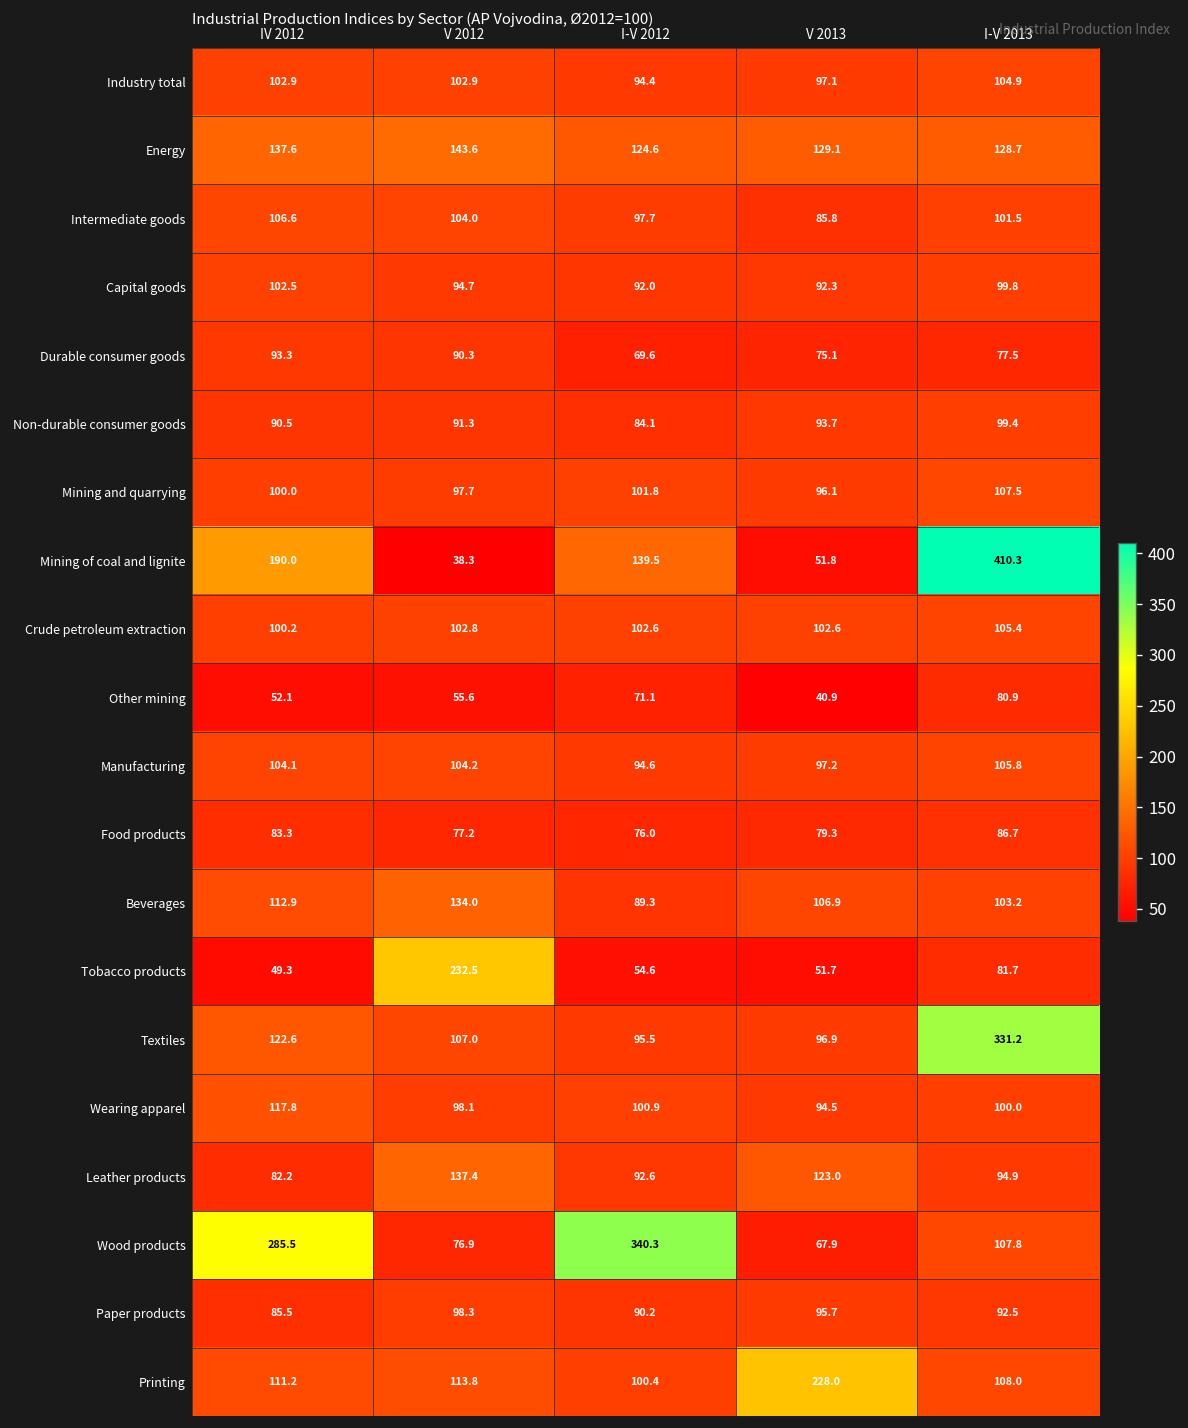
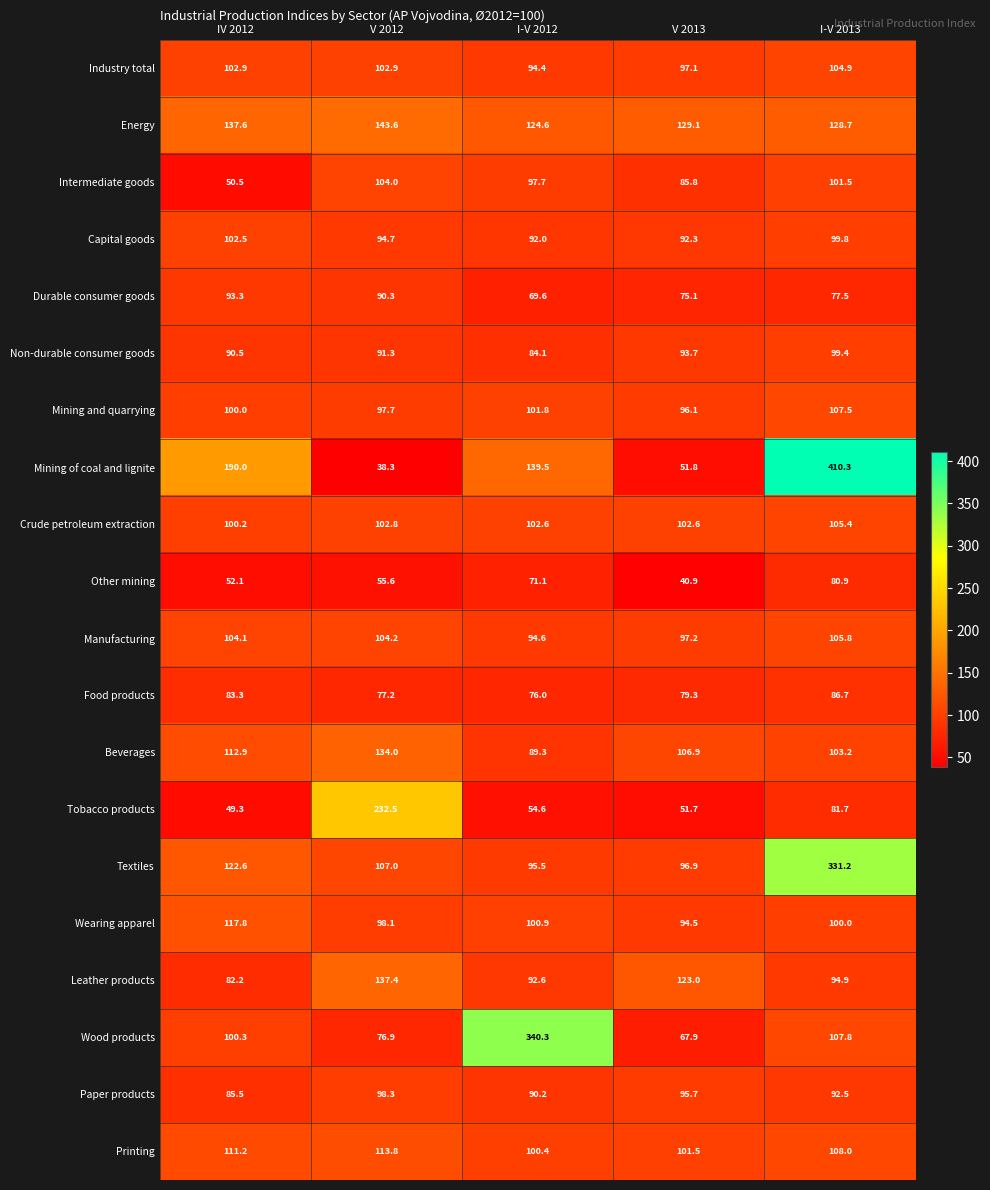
  {
    "Industry total": {
      "IV 2012": 102.9,
      "V 2012": 102.9,
      "I-V 2012": 94.4,
      "V 2013": 97.1,
      "I-V 2013": 104.9
    },
    "Energy": {
      "IV 2012": 137.6,
      "V 2012": 143.6,
      "I-V 2012": 124.6,
      "V 2013": 129.1,
      "I-V 2013": 128.7
    },
    "Intermediate goods": {
-     "IV 2012": 106.6,
+     "IV 2012": 50.5,
      "V 2012": 104.0,
      "I-V 2012": 97.7,
      "V 2013": 85.8,
      "I-V 2013": 101.5
    },
    "Capital goods": {
      "IV 2012": 102.5,
      "V 2012": 94.7,
      "I-V 2012": 92.0,
      "V 2013": 92.3,
      "I-V 2013": 99.8
    },
    "Durable consumer goods": {
      "IV 2012": 93.3,
      "V 2012": 90.3,
      "I-V 2012": 69.6,
      "V 2013": 75.1,
      "I-V 2013": 77.5
    },
    "Non-durable consumer goods": {
      "IV 2012": 90.5,
      "V 2012": 91.3,
      "I-V 2012": 84.1,
      "V 2013": 93.7,
      "I-V 2013": 99.4
    },
    "Mining and quarrying": {
      "IV 2012": 100.0,
      "V 2012": 97.7,
      "I-V 2012": 101.8,
      "V 2013": 96.1,
      "I-V 2013": 107.5
    },
    "Mining of coal and lignite": {
      "IV 2012": 190.0,
      "V 2012": 38.3,
      "I-V 2012": 139.5,
      "V 2013": 51.8,
      "I-V 2013": 410.3
    },
    "Crude petroleum extraction": {
      "IV 2012": 100.2,
      "V 2012": 102.8,
      "I-V 2012": 102.6,
      "V 2013": 102.6,
      "I-V 2013": 105.4
    },
    "Other mining": {
      "IV 2012": 52.1,
      "V 2012": 55.6,
      "I-V 2012": 71.1,
      "V 2013": 40.9,
      "I-V 2013": 80.9
    },
    "Manufacturing": {
      "IV 2012": 104.1,
      "V 2012": 104.2,
      "I-V 2012": 94.6,
      "V 2013": 97.2,
      "I-V 2013": 105.8
    },
    "Food products": {
      "IV 2012": 83.3,
      "V 2012": 77.2,
      "I-V 2012": 76.0,
      "V 2013": 79.3,
      "I-V 2013": 86.7
    },
    "Beverages": {
      "IV 2012": 112.9,
      "V 2012": 134.0,
      "I-V 2012": 89.3,
      "V 2013": 106.9,
      "I-V 2013": 103.2
    },
    "Tobacco products": {
      "IV 2012": 49.3,
      "V 2012": 232.5,
      "I-V 2012": 54.6,
      "V 2013": 51.7,
      "I-V 2013": 81.7
    },
    "Textiles": {
      "IV 2012": 122.6,
      "V 2012": 107.0,
      "I-V 2012": 95.5,
      "V 2013": 96.9,
      "I-V 2013": 331.2
    },
    "Wearing apparel": {
      "IV 2012": 117.8,
      "V 2012": 98.1,
      "I-V 2012": 100.9,
      "V 2013": 94.5,
      "I-V 2013": 100.0
    },
    "Leather products": {
      "IV 2012": 82.2,
      "V 2012": 137.4,
      "I-V 2012": 92.6,
      "V 2013": 123.0,
      "I-V 2013": 94.9
    },
    "Wood products": {
-     "IV 2012": 285.5,
+     "IV 2012": 100.3,
      "V 2012": 76.9,
      "I-V 2012": 340.3,
      "V 2013": 67.9,
      "I-V 2013": 107.8
    },
    "Paper products": {
      "IV 2012": 85.5,
      "V 2012": 98.3,
      "I-V 2012": 90.2,
      "V 2013": 95.7,
      "I-V 2013": 92.5
    },
    "Printing": {
      "IV 2012": 111.2,
      "V 2012": 113.8,
      "I-V 2012": 100.4,
-     "V 2013": 228.0,
+     "V 2013": 101.5,
      "I-V 2013": 108.0
    }
  }
